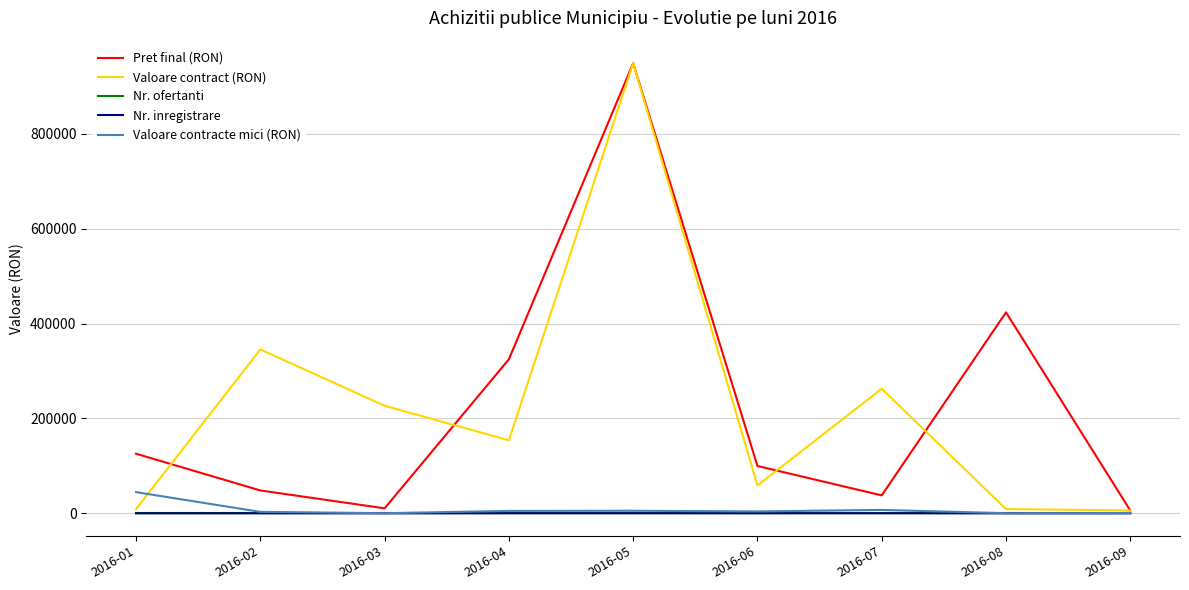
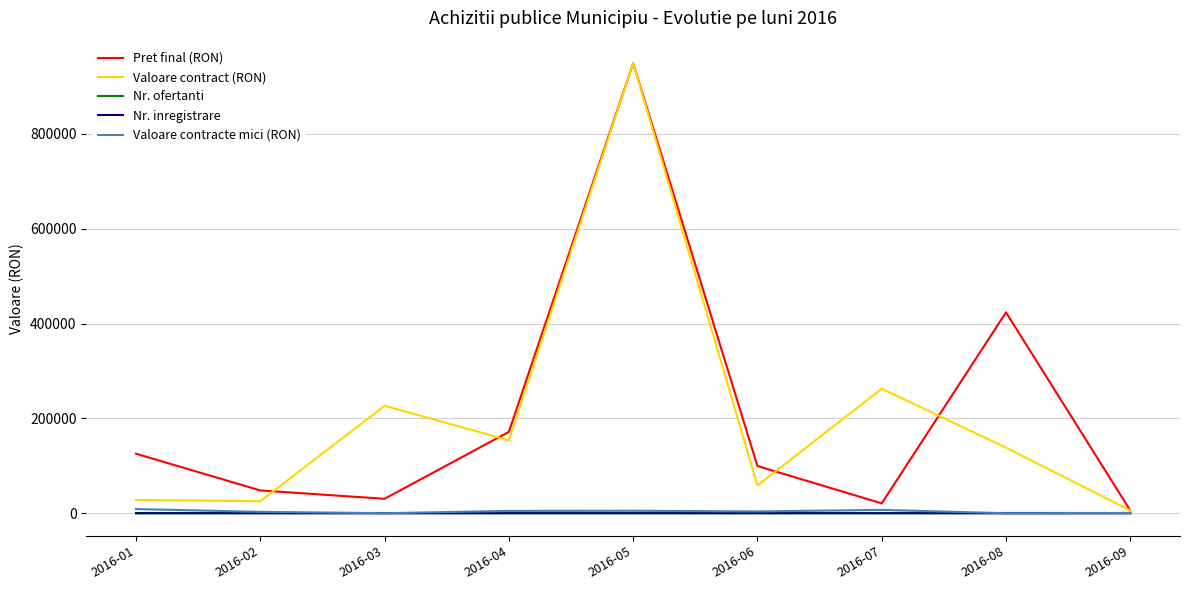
  {
    "Pret final (RON)": {
      "2016-01": 130000,
      "2016-02": 50000,
-     "2016-03": 10000,
-     "2016-04": 320000,
+     "2016-03": 30000,
+     "2016-04": 170000,
      "2016-06": 100000,
-     "2016-07": 40000,
+     "2016-07": 20000,
      "2016-08": 420000
    },
    "Valoare contract (RON)": {
-     "2016-01": 10000,
-     "2016-02": 350000,
+     "2016-01": 30000,
+     "2016-02": 30000,
      "2016-03": 230000,
      "2016-04": 150000,
      "2016-06": 60000,
      "2016-07": 260000,
-     "2016-08": 10000
+     "2016-08": 140000
    },
    "Nr. inregistrare": {
      "2016-01": 0,
      "2016-07": 0
    },
    "Valoare contracte mici (RON)": {
-     "2016-01": 40000,
+     "2016-01": 10000,
      "2016-07": 10000
    }
  }
